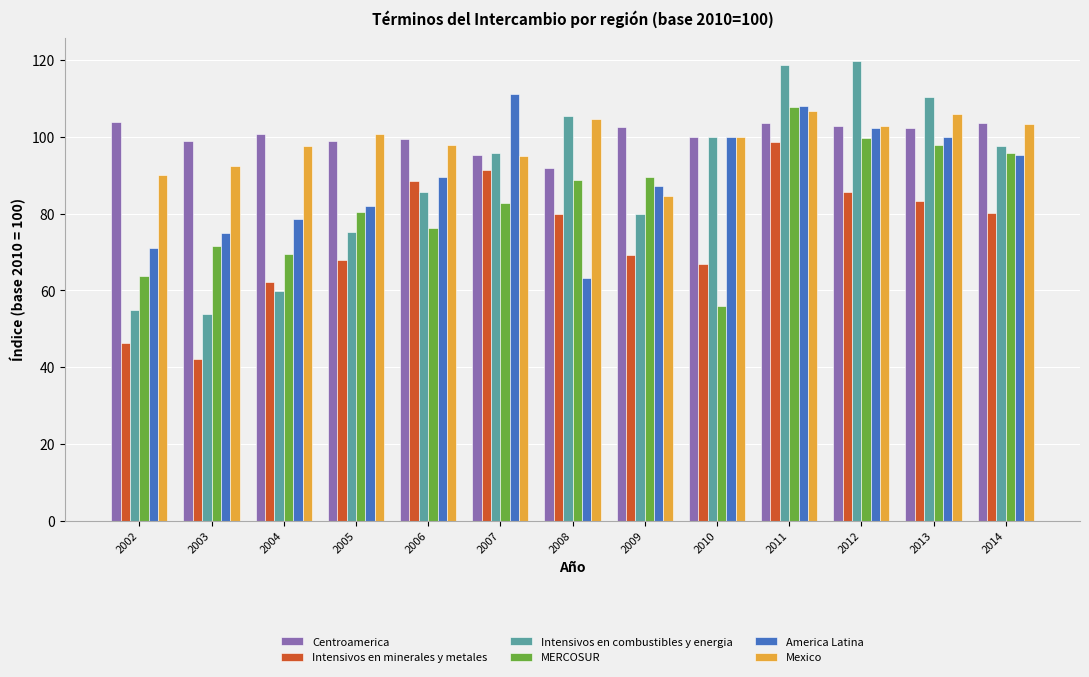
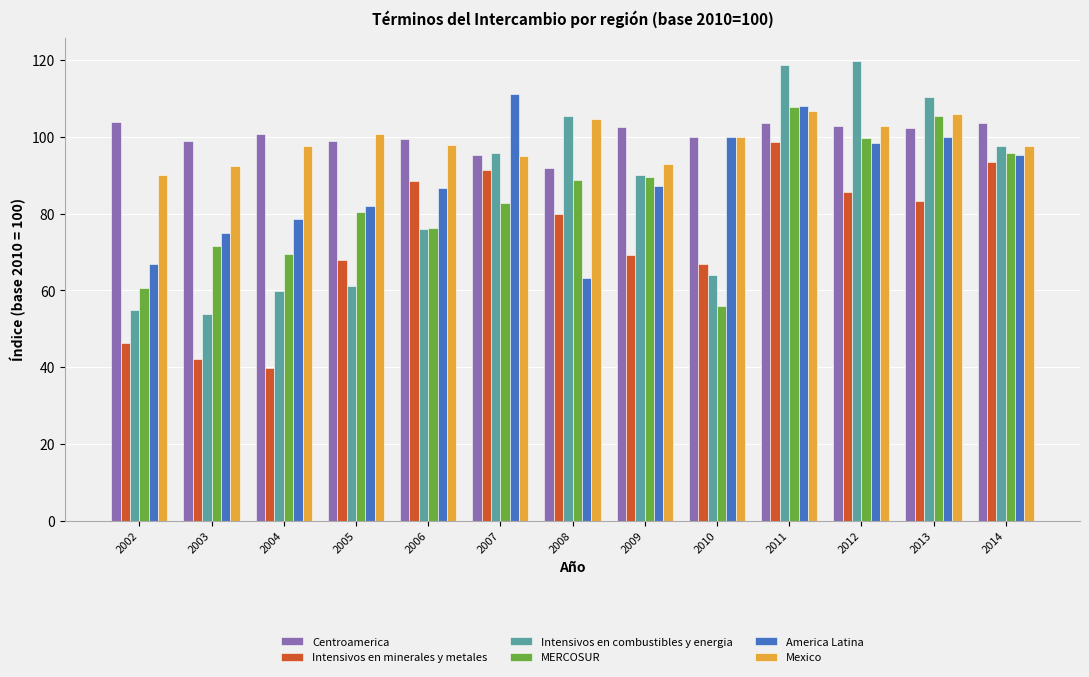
  {
    "Centroamerica": {
      "2002": 104,
      "2003": 99,
      "2004": 101,
      "2005": 99,
      "2006": 100,
      "2007": 95,
      "2008": 92,
      "2009": 103,
      "2010": 100,
      "2011": 104,
      "2012": 103,
      "2013": 102,
      "2014": 104
    },
    "Intensivos en minerales y metales": {
      "2002": 46,
      "2003": 42,
-     "2004": 62,
+     "2004": 40,
      "2005": 68,
      "2006": 88,
      "2007": 91,
      "2008": 80,
      "2009": 69,
      "2010": 67,
      "2011": 99,
      "2012": 86,
      "2013": 83,
-     "2014": 80
+     "2014": 94
    },
    "Intensivos en combustibles y energia": {
      "2002": 55,
      "2003": 54,
      "2004": 60,
-     "2005": 75,
-     "2006": 86,
+     "2005": 61,
+     "2006": 76,
      "2007": 96,
      "2008": 105,
-     "2009": 80,
-     "2010": 100,
+     "2009": 90,
+     "2010": 64,
      "2011": 119,
      "2012": 120,
      "2013": 110,
      "2014": 98
    },
    "MERCOSUR": {
-     "2002": 64,
+     "2002": 61,
      "2003": 72,
      "2004": 70,
      "2005": 81,
      "2006": 76,
      "2007": 83,
      "2008": 89,
      "2009": 90,
      "2010": 56,
      "2011": 108,
      "2012": 100,
-     "2013": 98,
+     "2013": 105,
      "2014": 96
    },
    "America Latina": {
-     "2002": 71,
+     "2002": 67,
      "2003": 75,
      "2004": 79,
      "2005": 82,
-     "2006": 90,
+     "2006": 87,
      "2007": 111,
      "2008": 63,
      "2009": 87,
      "2010": 100,
      "2011": 108,
-     "2012": 102,
+     "2012": 98,
      "2013": 100,
      "2014": 95
    },
    "Mexico": {
      "2002": 90,
      "2003": 92,
      "2004": 98,
      "2005": 101,
      "2006": 98,
      "2007": 95,
      "2008": 105,
-     "2009": 85,
+     "2009": 93,
      "2010": 100,
      "2011": 107,
      "2012": 103,
      "2013": 106,
-     "2014": 103
+     "2014": 98
    }
  }
